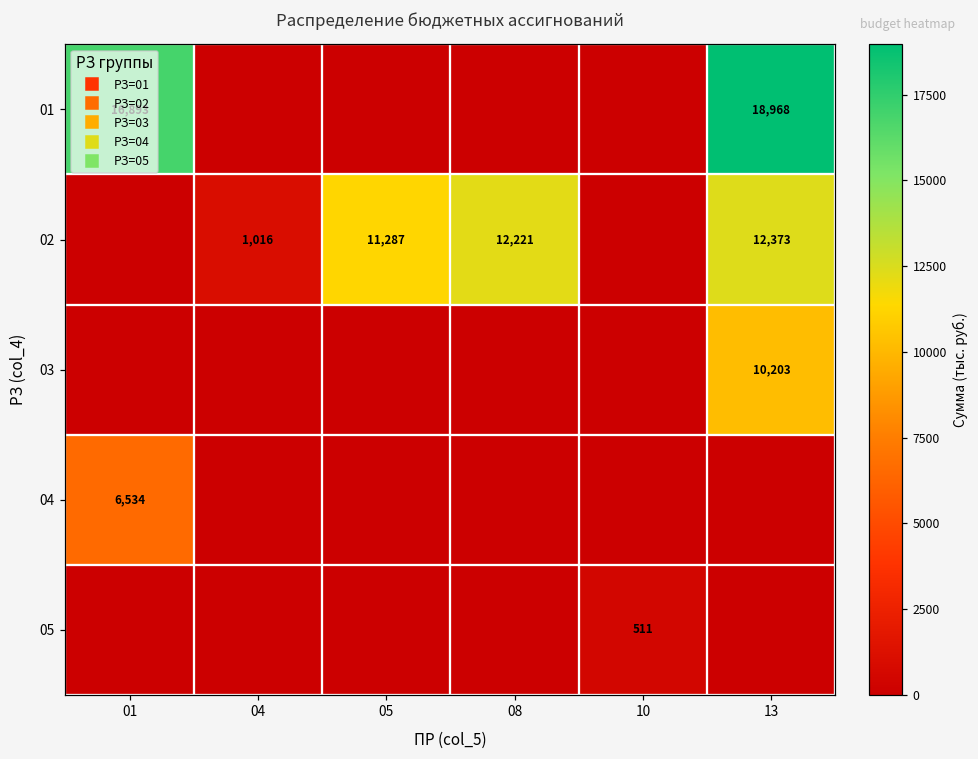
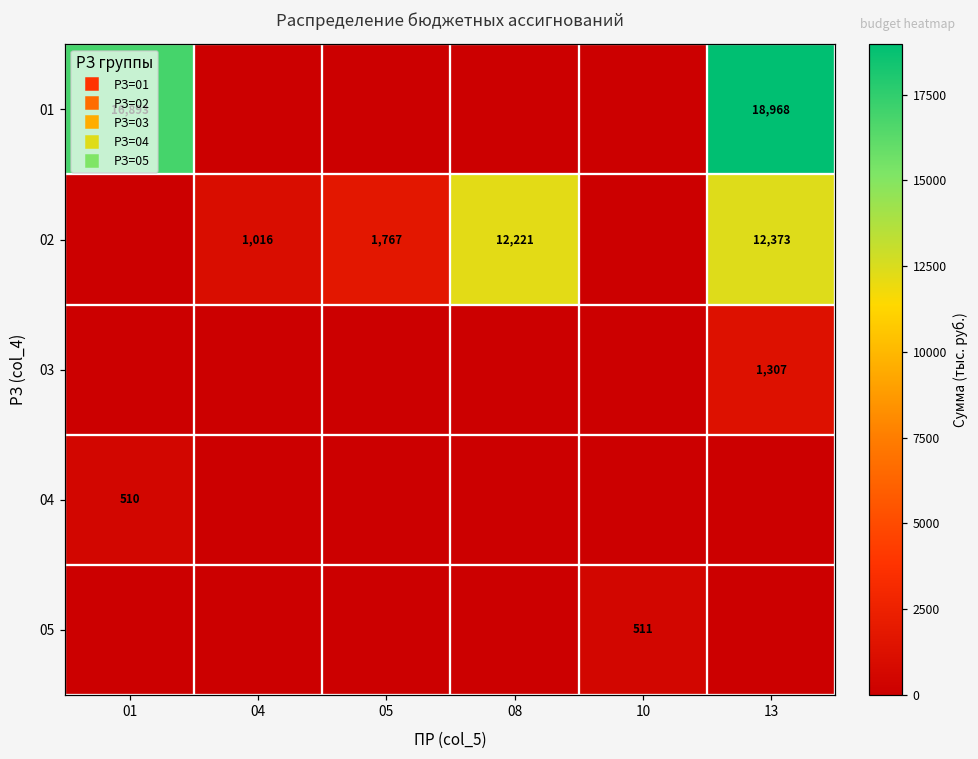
  {
    "01": {
      "13": "18,968"
    },
    "02": {
      "04": "1,016",
-     "05": "11,287",
+     "05": "1,767",
      "08": "12,221",
      "13": "12,373"
    },
    "03": {
-     "13": "10,203"
+     "13": "1,307"
    },
    "04": {
-     "01": "6,534"
+     "01": "510"
    },
    "05": {
      "10": "511"
    }
  }
